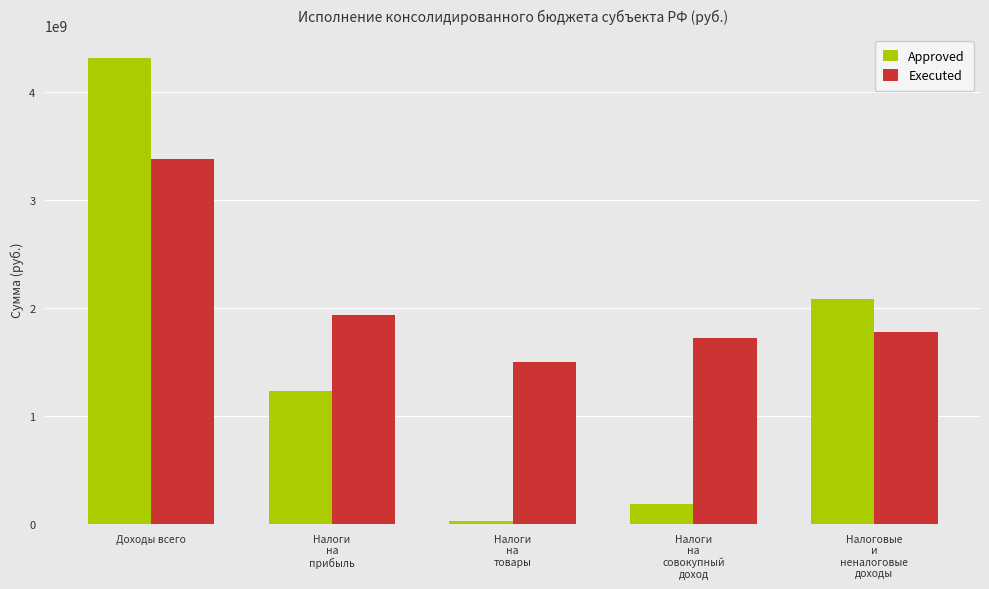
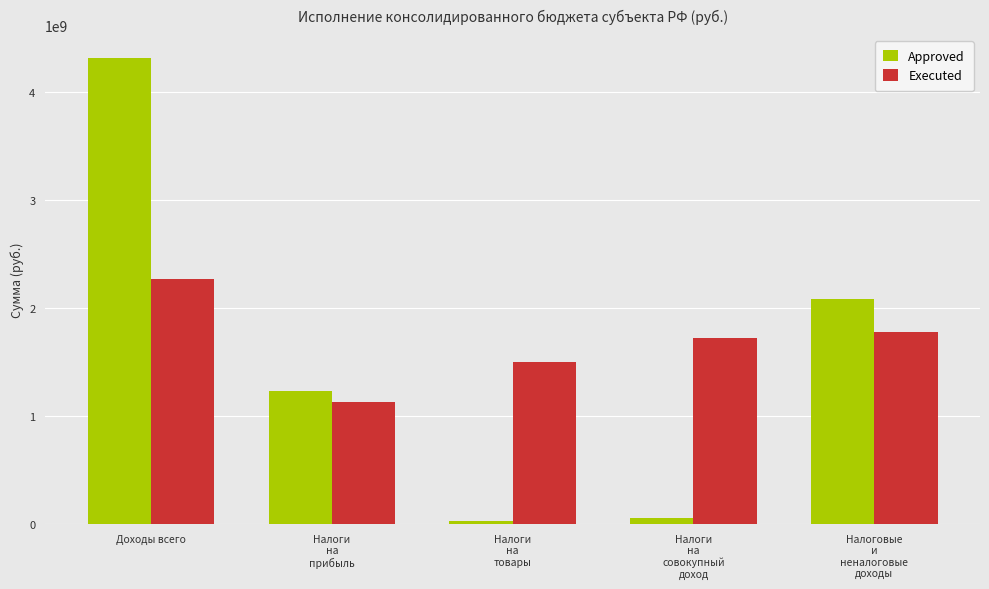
  {
    "Approved": {
      "Доходы всего": 4310000000,
      "Налоги на прибыль": 1230000000,
      "Налоги на товары": 30000000,
-     "Налоги на совокупный доход": 190000000,
+     "Налоги на совокупный доход": 50000000,
      "Налоговые и неналоговые доходы": 2080000000
    },
    "Executed": {
-     "Доходы всего": 3380000000,
-     "Налоги на прибыль": 1930000000,
+     "Доходы всего": 2260000000,
+     "Налоги на прибыль": 1120000000,
      "Налоги на товары": 1500000000,
      "Налоги на совокупный доход": 1720000000,
      "Налоговые и неналоговые доходы": 1780000000
    }
  }
